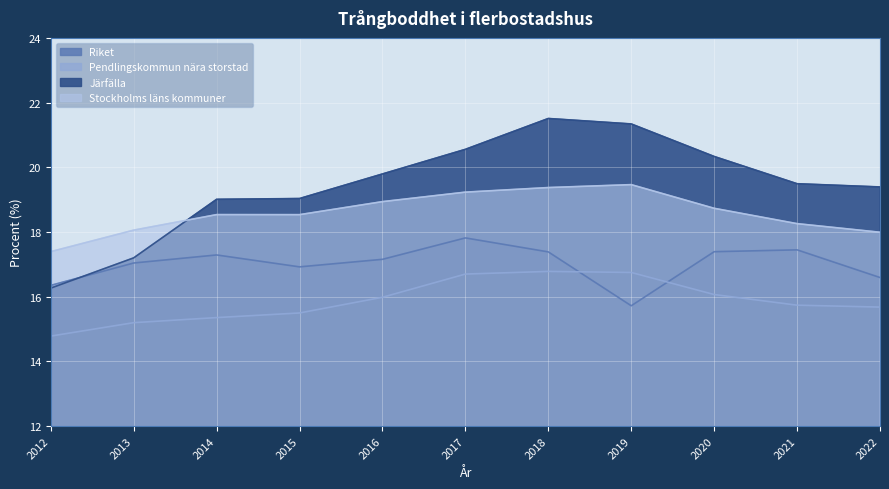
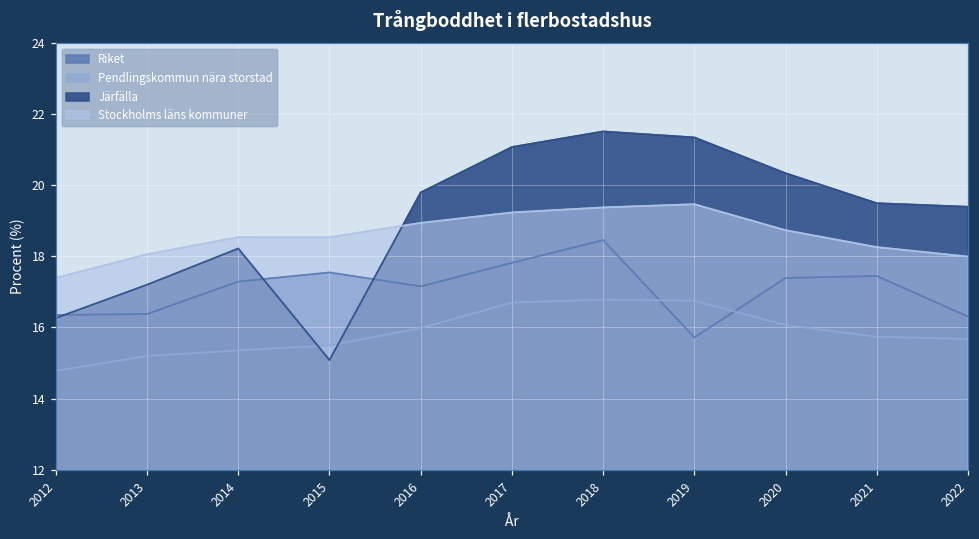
  {
    "Riket": {
      "2012": 16.3,
-     "2013": 17.0,
+     "2013": 16.4,
      "2014": 17.3,
-     "2015": 16.9,
+     "2015": 17.5,
      "2016": 17.2,
      "2017": 17.8,
-     "2018": 17.4,
+     "2018": 18.5,
      "2019": 15.7,
      "2020": 17.4,
      "2021": 17.4,
-     "2022": 16.6
+     "2022": 16.3
    },
    "Järfälla": {
      "2012": 16.3,
      "2013": 17.2,
-     "2014": 19.0,
-     "2015": 19.0,
+     "2014": 18.2,
+     "2015": 15.1,
      "2016": 19.8,
-     "2017": 20.6,
+     "2017": 21.1,
      "2018": 21.5,
      "2019": 21.3,
      "2020": 20.3,
      "2021": 19.5,
      "2022": 19.4
    }
  }
